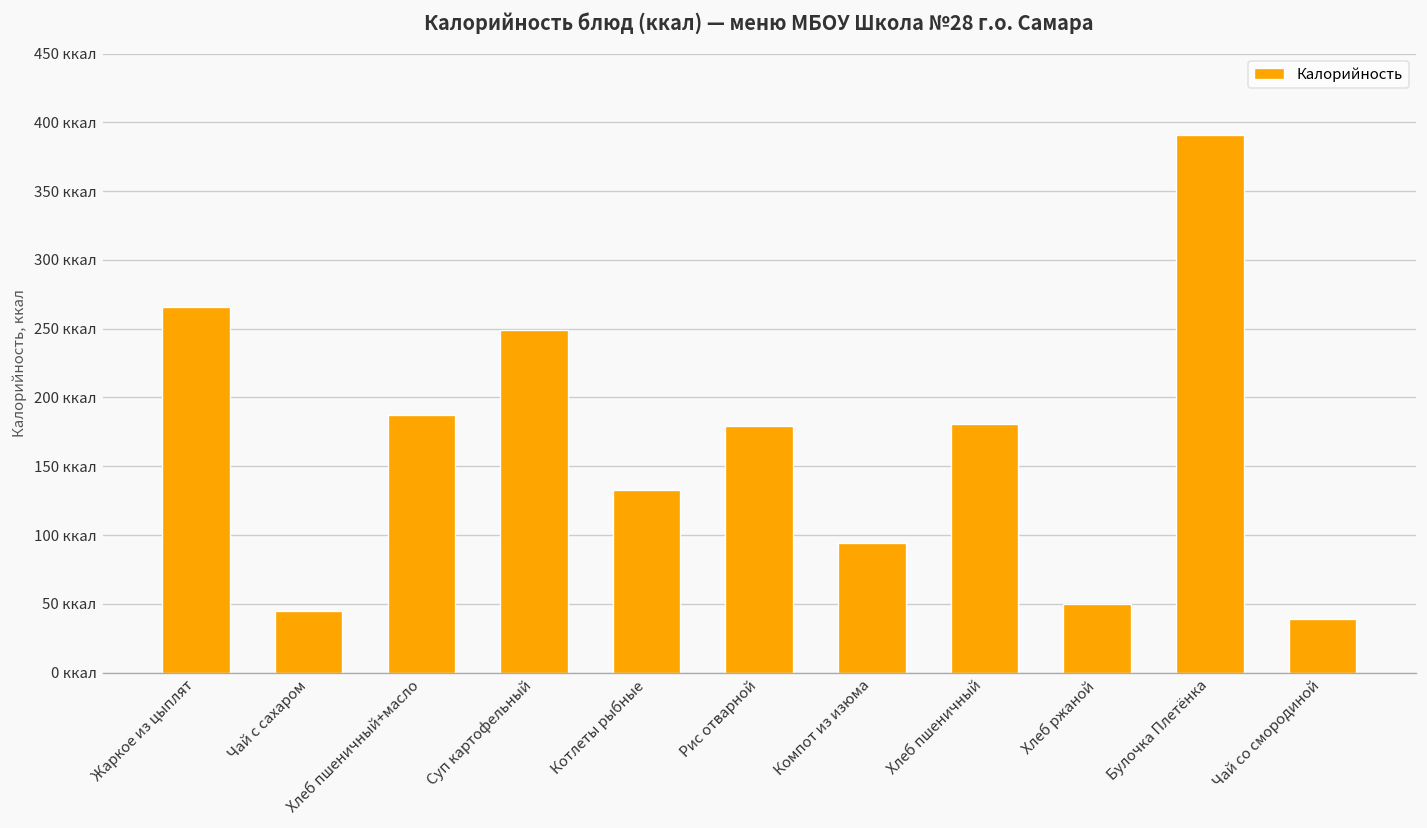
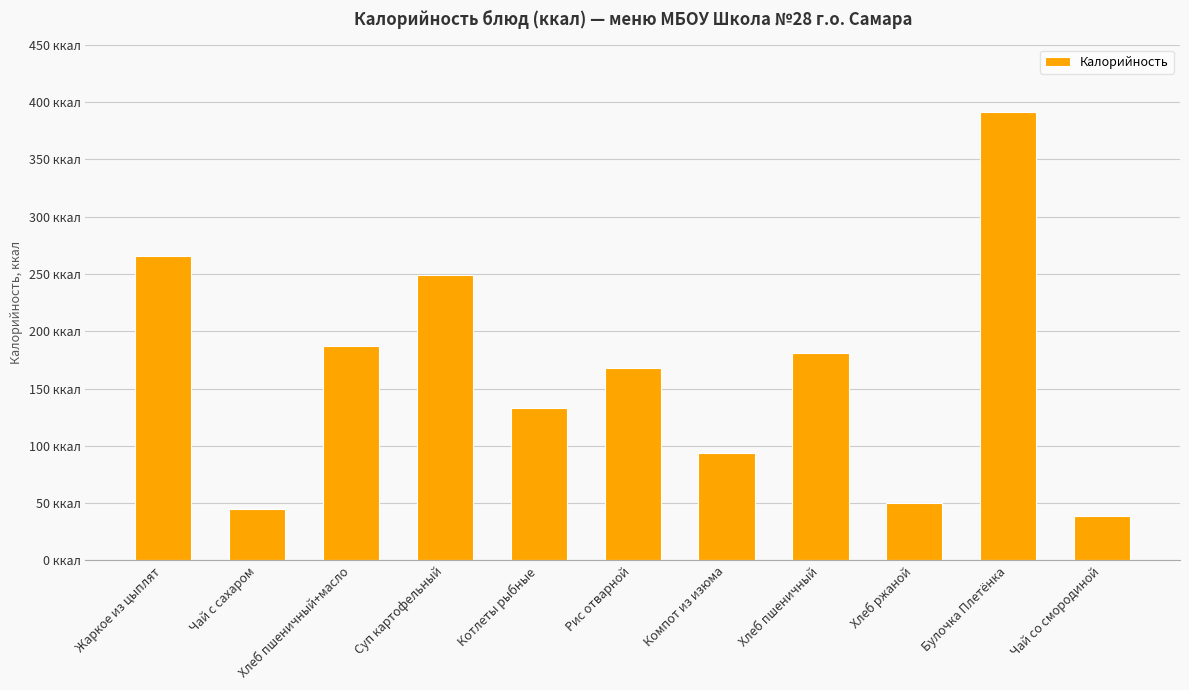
  {
    "Жаркое из цыплят": "266 ккал",
    "Чай с сахаром": "45 ккал",
    "Хлеб пшеничный+масло": "187 ккал",
    "Суп картофельный": "249 ккал",
    "Котлеты рыбные": "133 ккал",
-   "Рис отварной": "179 ккал",
+   "Рис отварной": "168 ккал",
    "Компот из изюма": "94 ккал",
    "Хлеб пшеничный": "181 ккал",
    "Хлеб ржаной": "50 ккал",
    "Булочка Плетёнка": "391 ккал",
    "Чай со смородиной": "39 ккал"
  }
